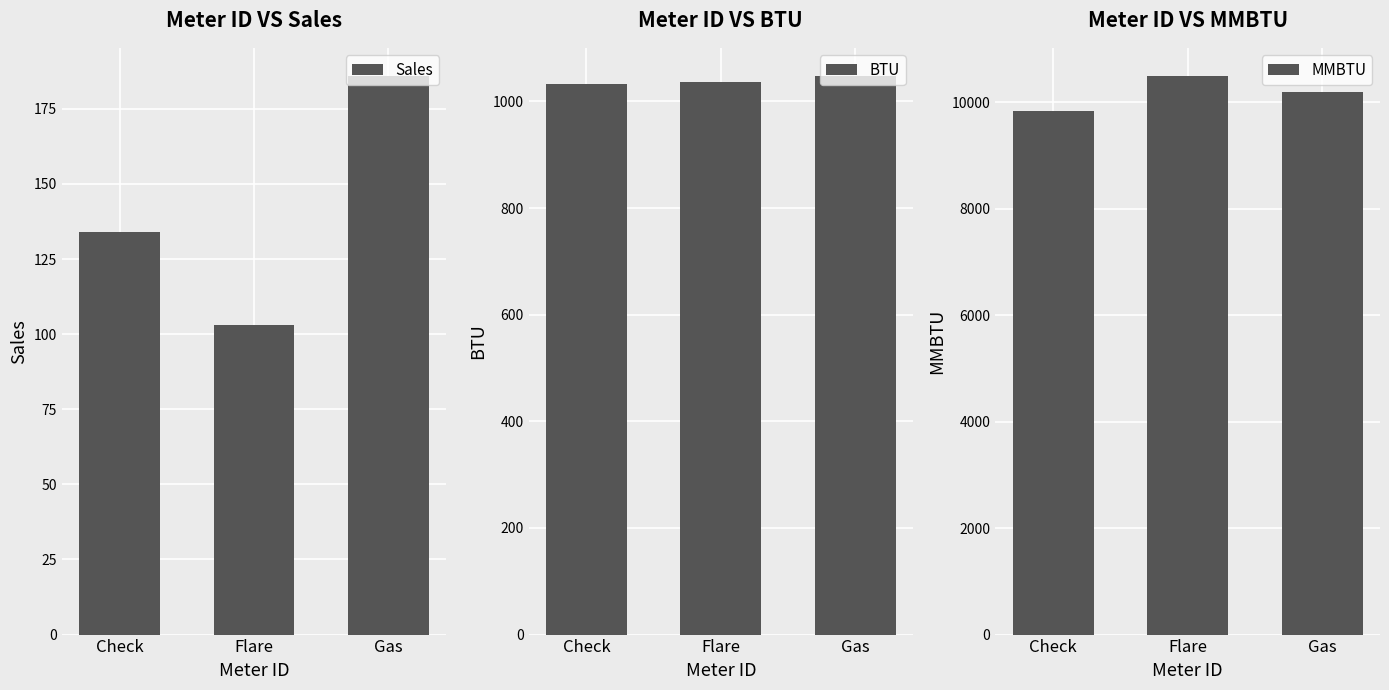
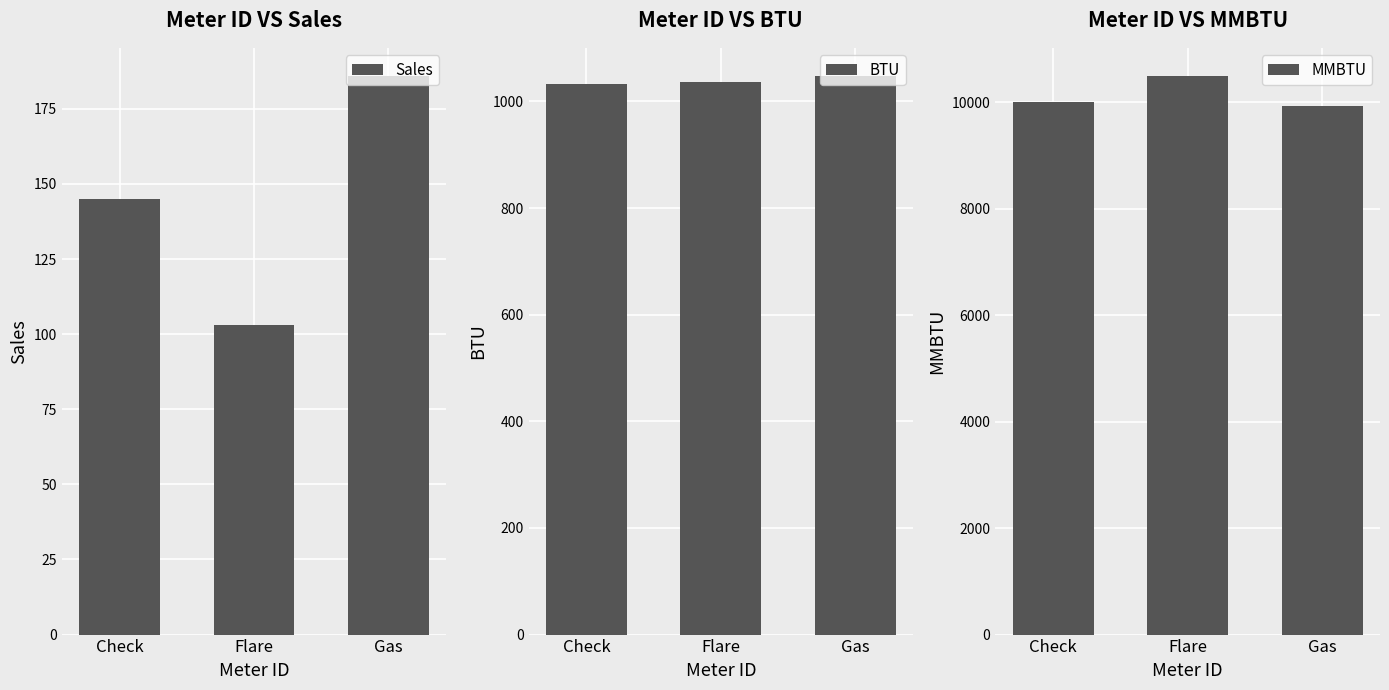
  {
    "Meter ID VS Sales": {
-     "Check": 134,
+     "Check": 145,
      "Flare": 103
    },
    "Meter ID VS BTU": {
      "Check": 1030,
      "Flare": 1040
    },
    "Meter ID VS MMBTU": {
-     "Check": 9800,
+     "Check": 10000,
      "Flare": 10500,
-     "Gas": 10200
+     "Gas": 9900
    }
  }
